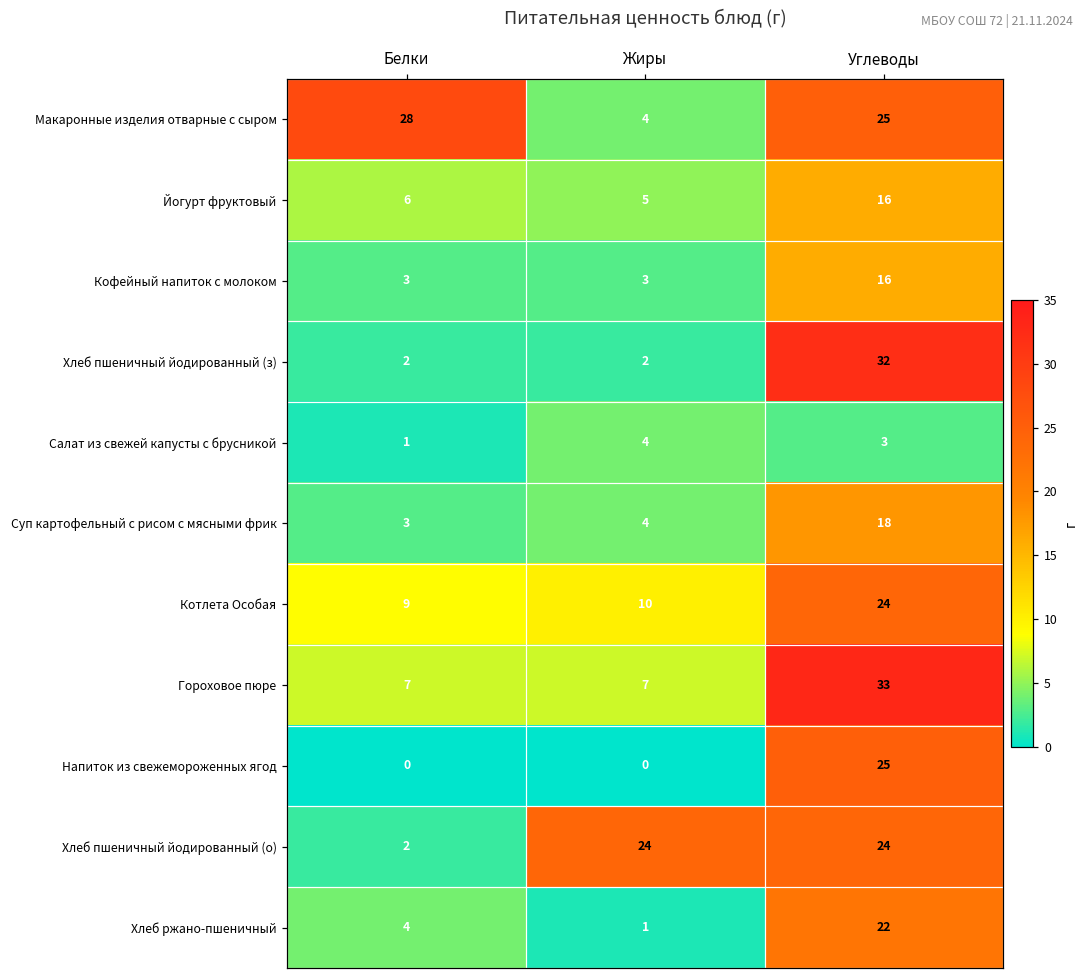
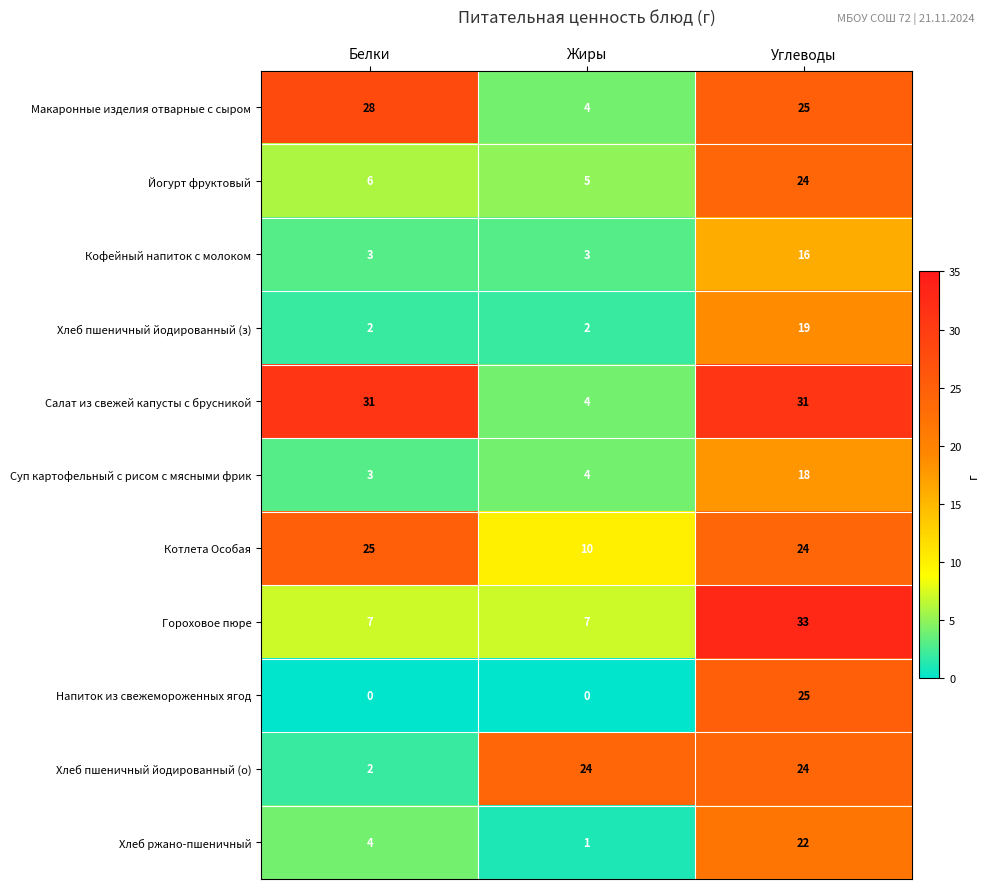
  {
    "Макаронные изделия отварные с сыром": {
      "Белки": 28,
      "Жиры": 4,
      "Углеводы": 25
    },
    "Йогурт фруктовый": {
      "Белки": 6,
      "Жиры": 5,
-     "Углеводы": 16
+     "Углеводы": 24
    },
    "Кофейный напиток с молоком": {
      "Белки": 3,
      "Жиры": 3,
      "Углеводы": 16
    },
    "Хлеб пшеничный йодированный (з)": {
      "Белки": 2,
      "Жиры": 2,
-     "Углеводы": 32
+     "Углеводы": 19
    },
    "Салат из свежей капусты с брусникой": {
-     "Белки": 1,
+     "Белки": 31,
      "Жиры": 4,
-     "Углеводы": 3
+     "Углеводы": 31
    },
    "Суп картофельный с рисом с мясными фрик": {
      "Белки": 3,
      "Жиры": 4,
      "Углеводы": 18
    },
    "Котлета Особая": {
-     "Белки": 9,
+     "Белки": 25,
      "Жиры": 10,
      "Углеводы": 24
    },
    "Гороховое пюре": {
      "Белки": 7,
      "Жиры": 7,
      "Углеводы": 33
    },
    "Напиток из свежемороженных ягод": {
      "Белки": 0,
      "Жиры": 0,
      "Углеводы": 25
    },
    "Хлеб пшеничный йодированный (о)": {
      "Белки": 2,
      "Жиры": 24,
      "Углеводы": 24
    },
    "Хлеб ржано-пшеничный": {
      "Белки": 4,
      "Жиры": 1,
      "Углеводы": 22
    }
  }
